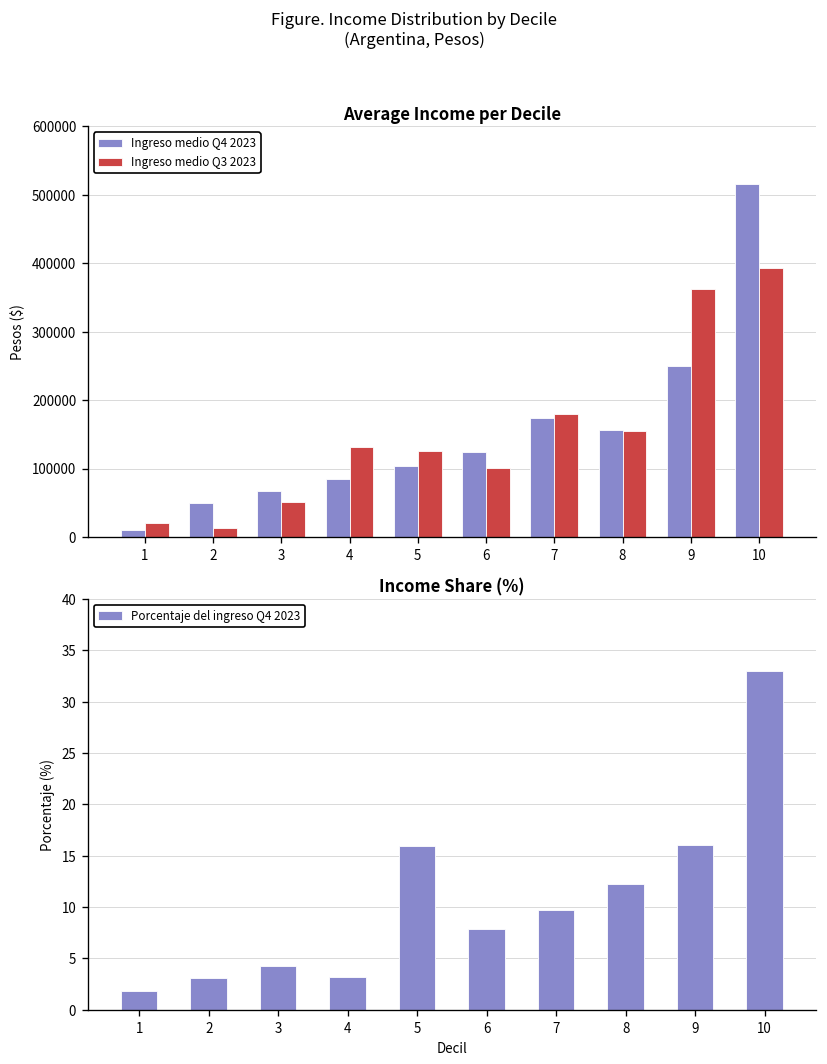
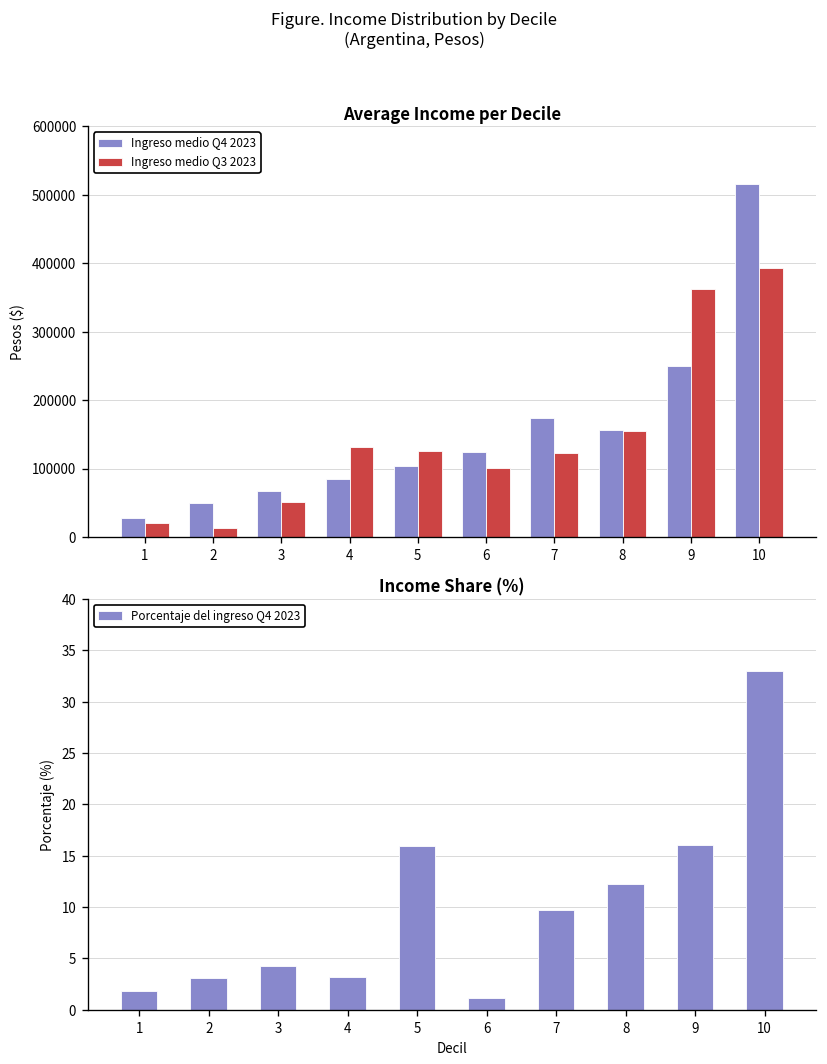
  {
    "Average Income per Decile": {
      "Ingreso medio Q4 2023": {
-       "1": 10000,
+       "1": 30000,
        "2": 50000,
        "3": 70000,
        "4": 80000,
        "5": 100000,
        "6": 120000,
        "7": 170000,
        "8": 160000,
        "9": 250000,
        "10": 520000
      },
      "Ingreso medio Q3 2023": {
        "1": 20000,
        "2": 10000,
        "3": 50000,
        "4": 130000,
        "5": 130000,
        "6": 100000,
-       "7": 180000,
+       "7": 120000,
        "8": 150000,
        "9": 360000,
        "10": 390000
      }
    },
    "Income Share (%)": {
      "1": 2,
      "2": 3,
      "3": 4,
      "4": 3,
      "5": 16,
-     "6": 8,
+     "6": 1,
      "7": 10,
      "8": 12,
      "9": 16,
      "10": 33
    }
  }
